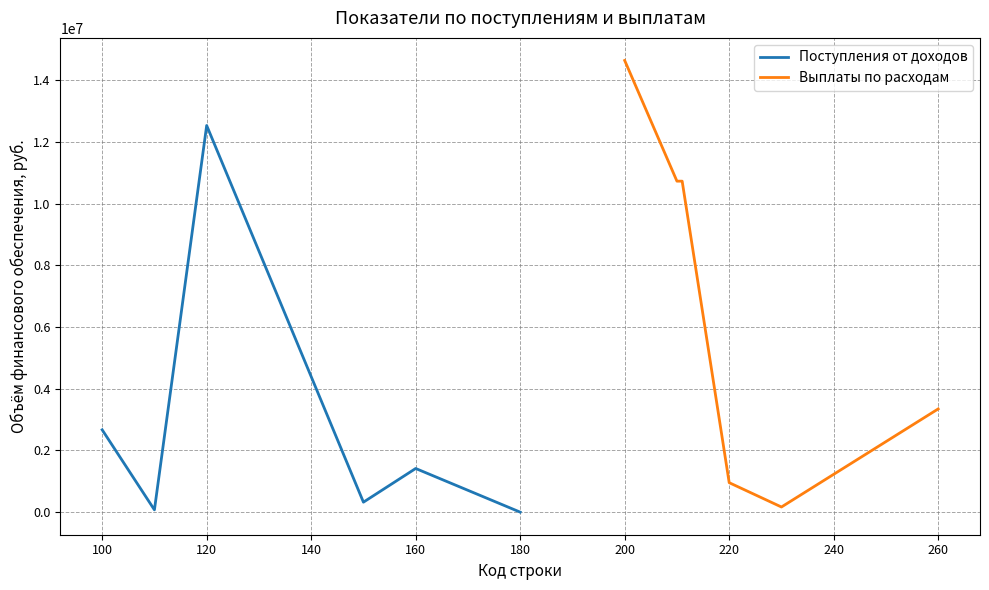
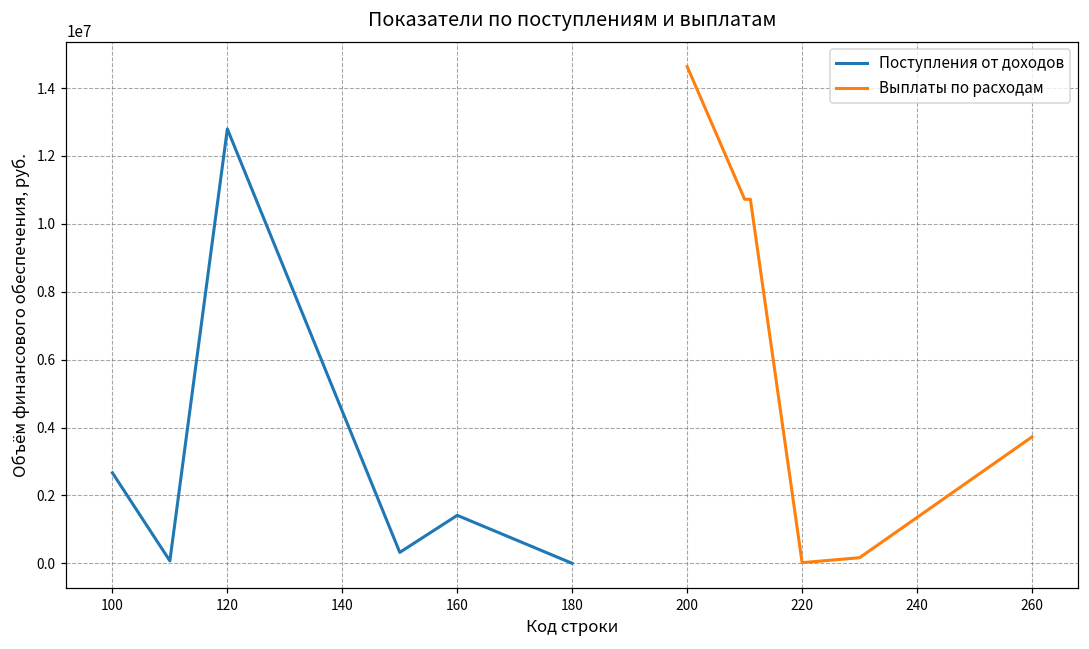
  {
    "Поступления от доходов": {
      "100": 2700000,
-     "120": 12500000,
+     "120": 12800000,
      "160": 1400000,
      "180": 0
    },
    "Выплаты по расходам": {
      "200": 14600000,
-     "220": 1000000,
-     "260": 3300000
+     "220": 0,
+     "260": 3700000
    }
  }
